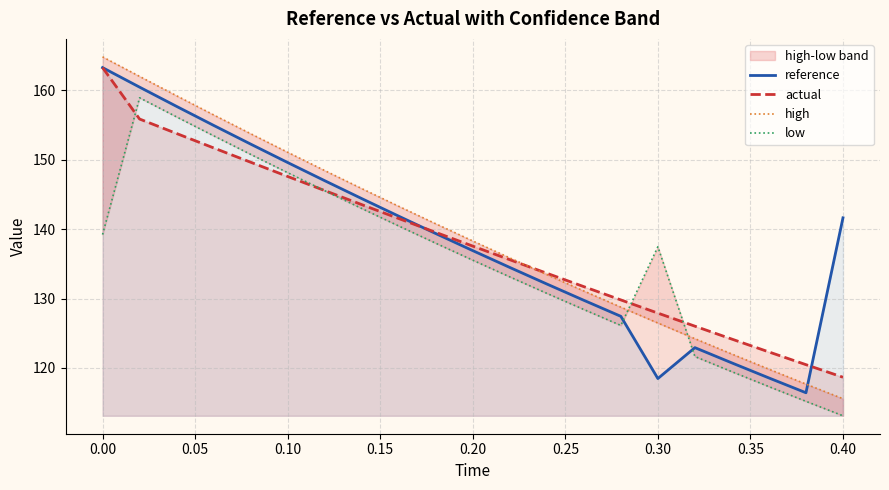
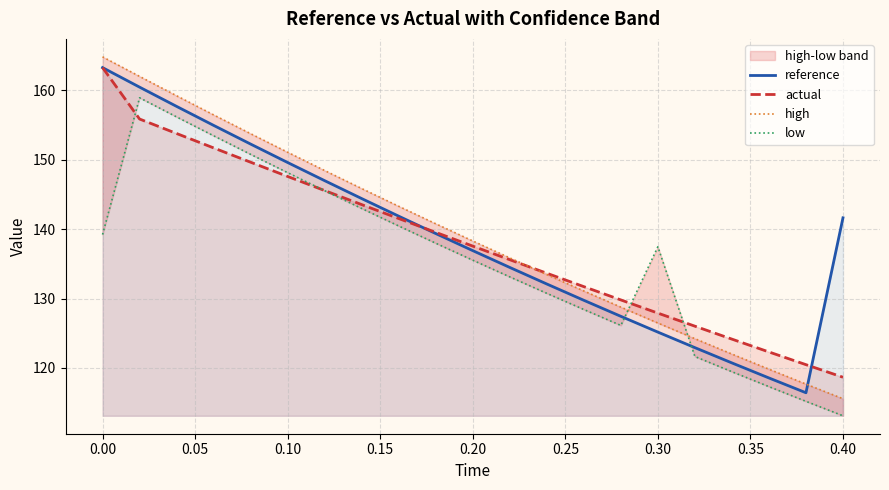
  {
    "reference": {
      "0.10": 150,
      "0.20": 137,
-     "0.30": 118,
+     "0.30": 125,
      "0.40": 142
    },
    "low": {
      "0.00": 139,
      "0.10": 148,
      "0.20": 136,
      "0.40": 113
    }
  }
